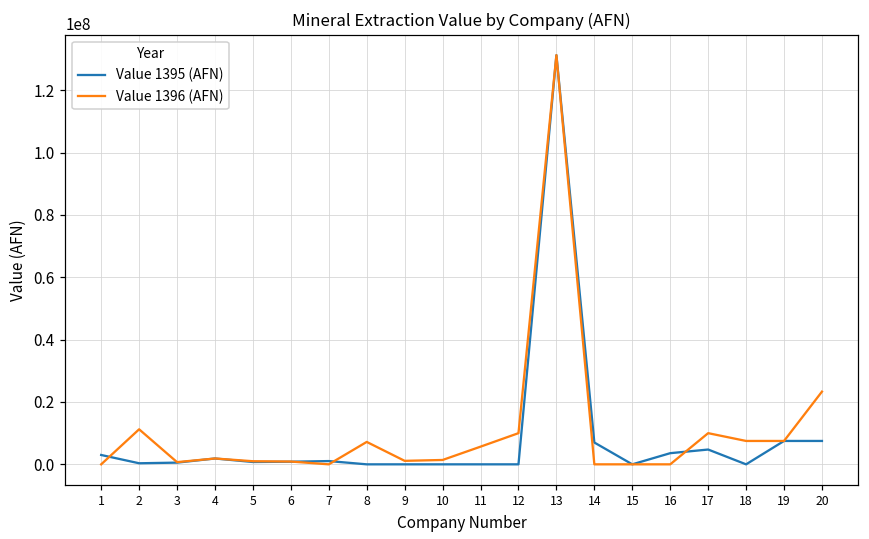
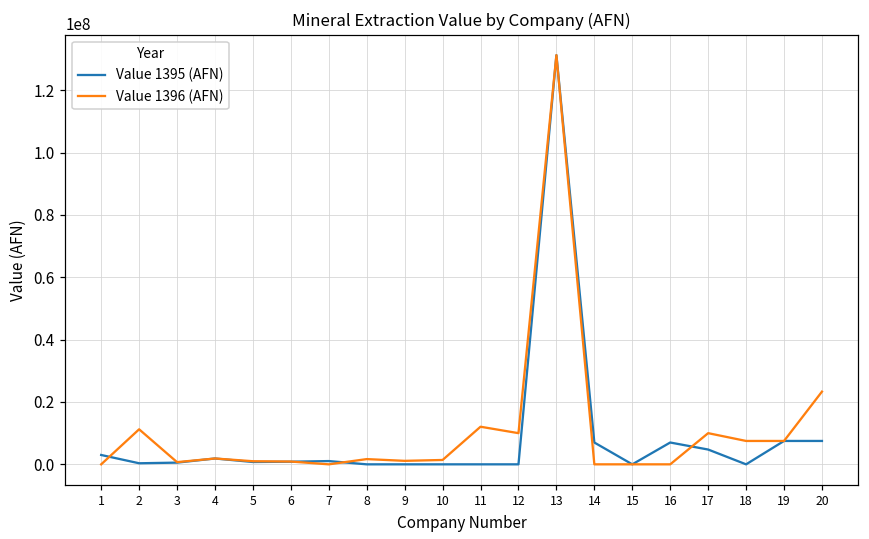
  {
    "Value 1395 (AFN)": {
      "1": 3000000,
      "2": 0,
      "7": 1000000,
      "8": 0,
      "9": 0,
      "10": 0,
      "11": 0,
      "12": 0,
      "14": 7000000,
-     "16": 4000000,
+     "16": 7000000,
      "17": 5000000,
      "18": 0,
      "20": 8000000
    },
    "Value 1396 (AFN)": {
      "1": 0,
      "2": 11000000,
      "7": 0,
-     "8": 7000000,
+     "8": 2000000,
      "9": 1000000,
      "10": 1000000,
-     "11": 6000000,
+     "11": 12000000,
      "12": 10000000,
      "14": 0,
      "16": 0,
      "17": 10000000,
      "18": 8000000,
      "20": 23000000
    }
  }
